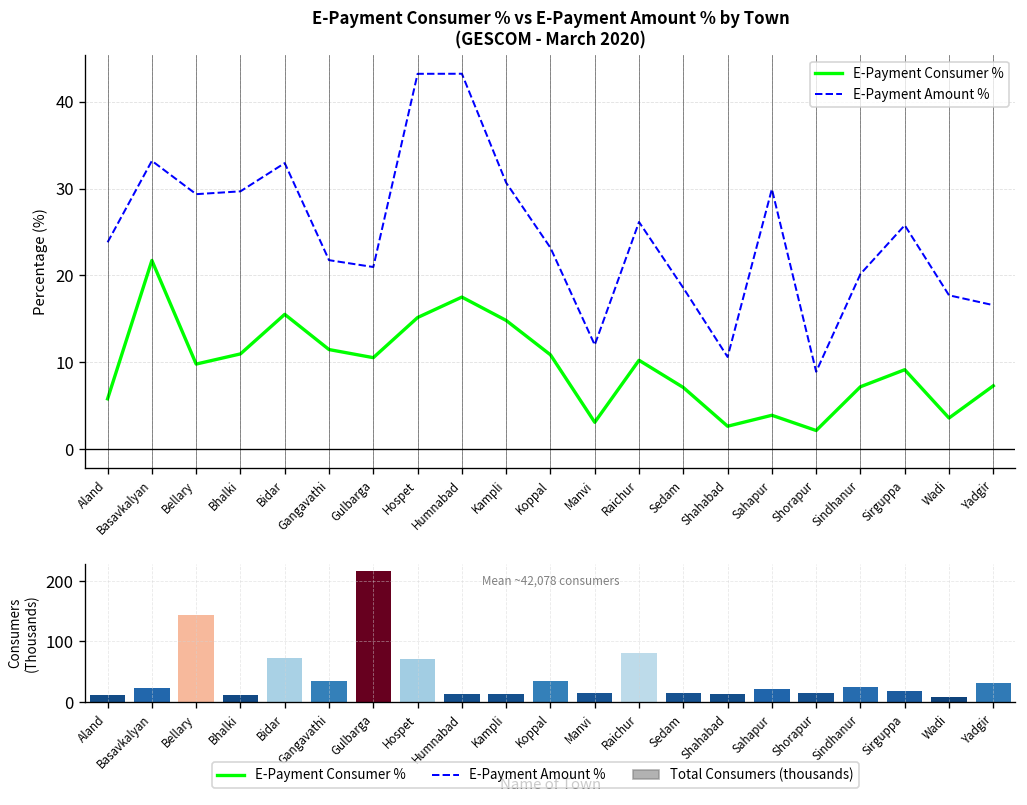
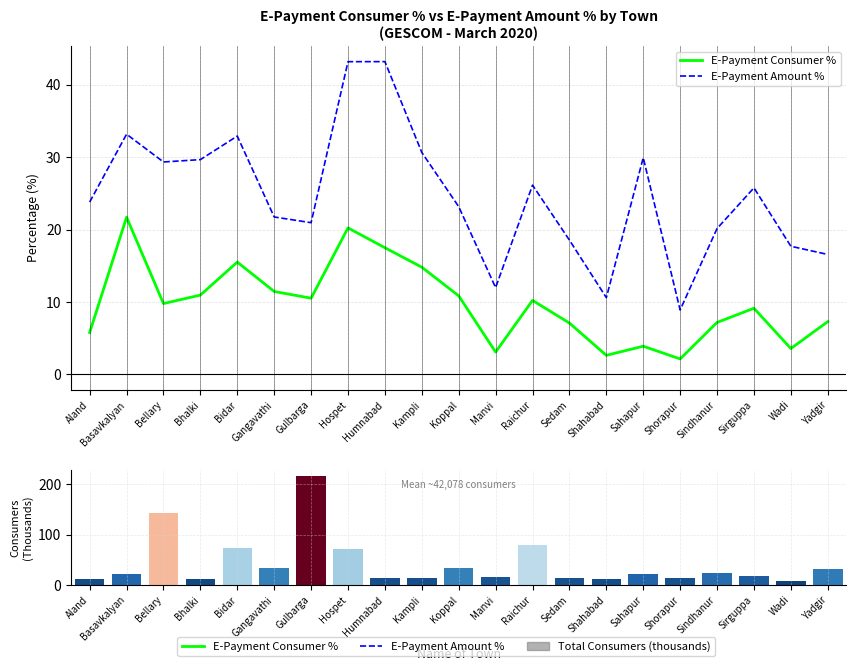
  {
    "E-Payment Consumer % vs E-Payment Amount % by Town (GESCOM - March 2020)": {
      "E-Payment Consumer %": {
        "Aland": 6,
        "Basavkalyan": 22,
        "Bellary": 10,
        "Bhalki": 11,
        "Bidar": 16,
        "Gangavathi": 11,
        "Gulbarga": 11,
-       "Hospet": 15,
+       "Hospet": 20,
        "Humnabad": 18,
        "Kampli": 15,
        "Koppal": 11,
        "Manvi": 3,
        "Raichur": 10,
        "Sedam": 7,
        "Shahabad": 3,
        "Sahapur": 4,
        "Shorapur": 2,
        "Sindhanur": 7,
        "Sirguppa": 9,
        "Wadi": 4,
        "Yadgir": 7
      },
      "E-Payment Amount %": {
        "Aland": 24,
        "Basavkalyan": 33,
        "Bellary": 29,
        "Bhalki": 30,
        "Bidar": 33,
        "Gangavathi": 22,
        "Gulbarga": 21,
        "Hospet": 43,
        "Humnabad": 43,
        "Kampli": 31,
        "Koppal": 23,
        "Manvi": 12,
        "Raichur": 26,
        "Sedam": 19,
        "Shahabad": 11,
        "Sahapur": 30,
        "Shorapur": 9,
        "Sindhanur": 20,
        "Sirguppa": 26,
        "Wadi": 18,
        "Yadgir": 17
      }
    }
  }
